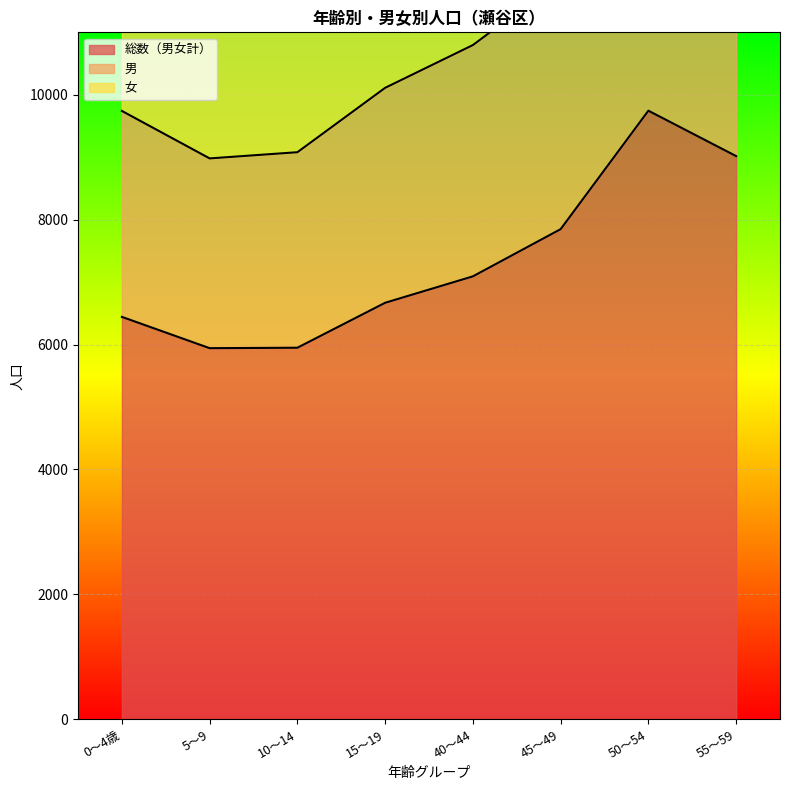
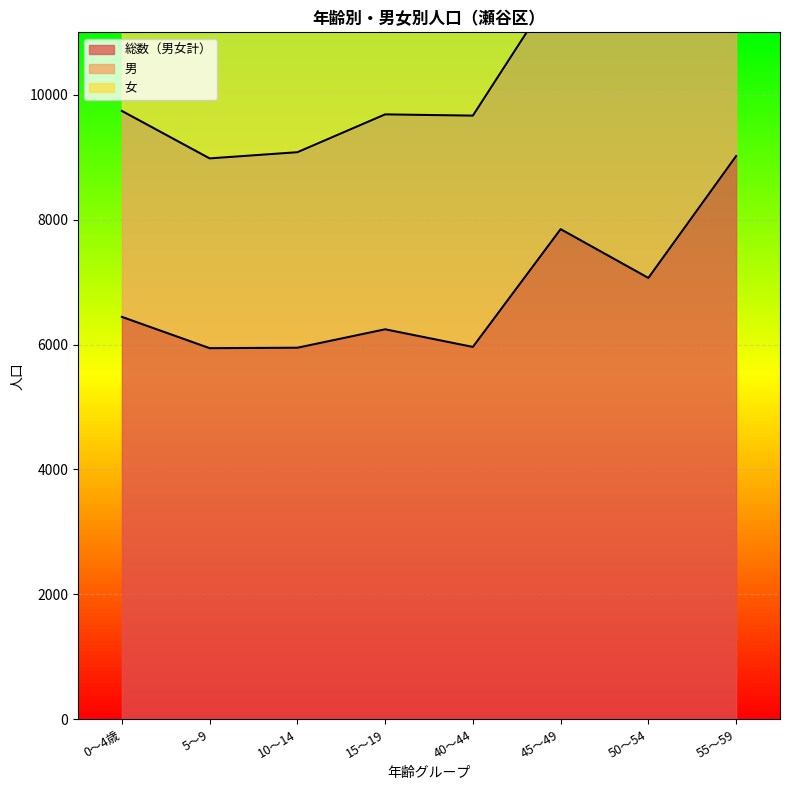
  {
    "総数（男女計）": {
      "0～4歳": 6400,
      "5～9": 5900,
      "10～14": 5900,
-     "15～19": 6700,
-     "40～44": 7100,
+     "15～19": 6200,
+     "40～44": 6000,
      "45～49": 7800,
-     "50～54": 9700,
+     "50～54": 7100,
      "55～59": 9000
    },
    "男": {
      "0～4歳": 3300,
      "5～9": 3000,
      "10～14": 3100,
      "15～19": 3400,
      "40～44": 3700
    }
  }
